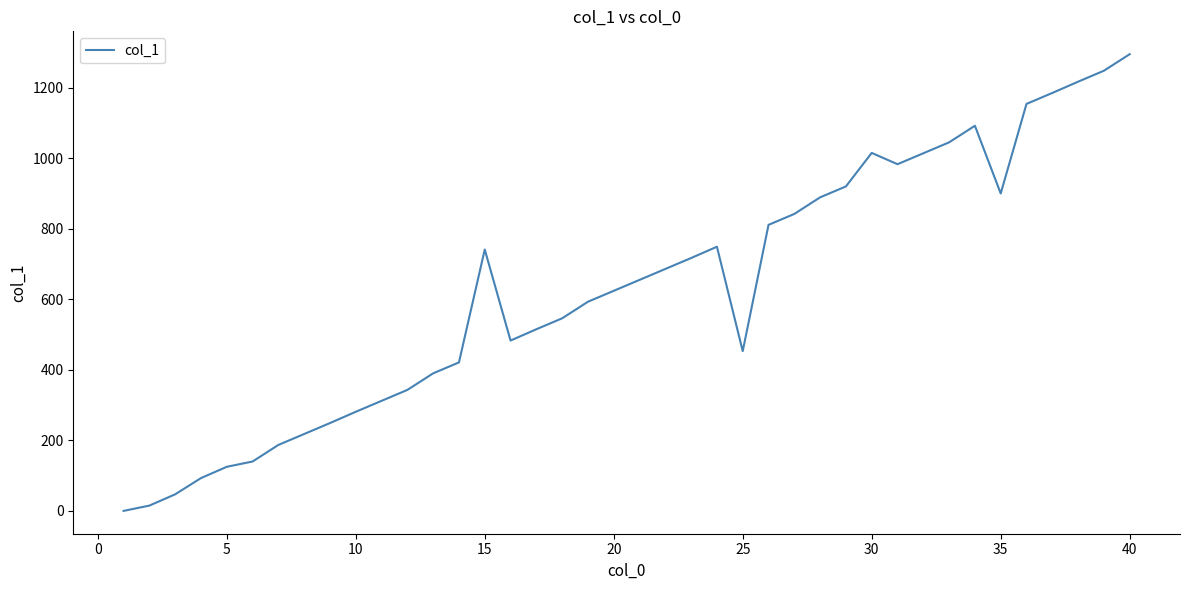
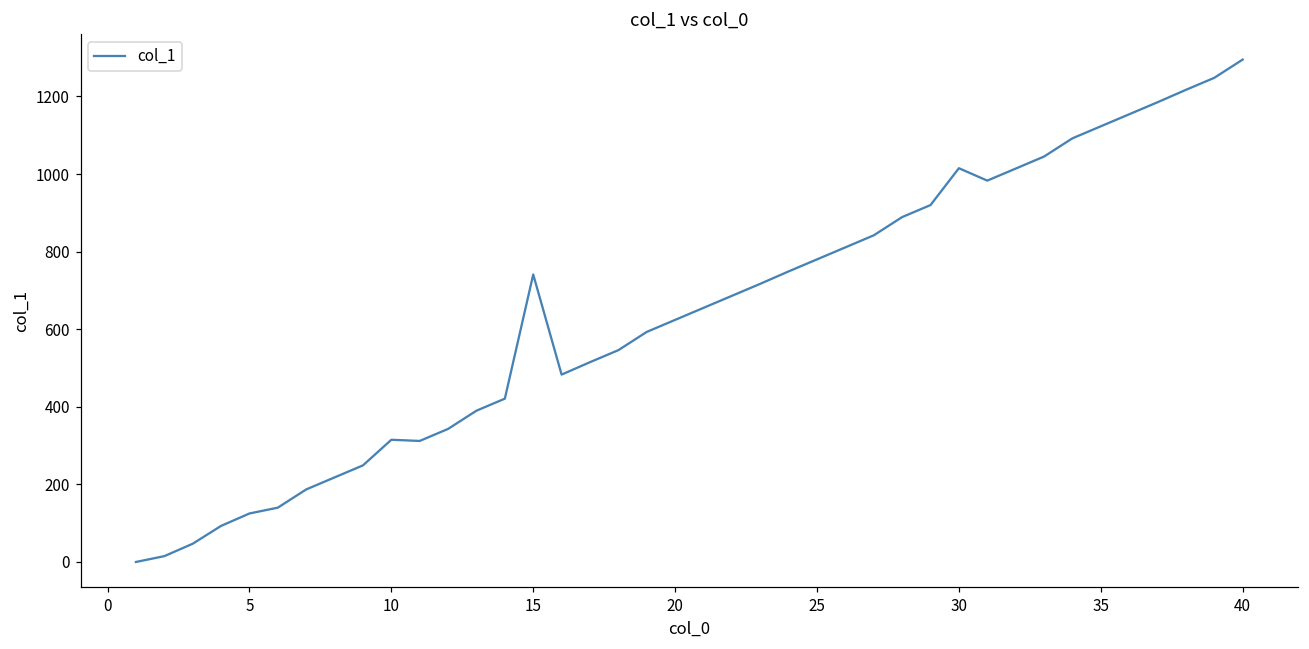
  {
    "5": 130,
-   "10": 280,
+   "10": 320,
    "15": 740,
    "20": 620,
-   "25": 450,
+   "25": 780,
    "30": 1020,
-   "35": 900,
+   "35": 1120,
    "40": 1300
  }
